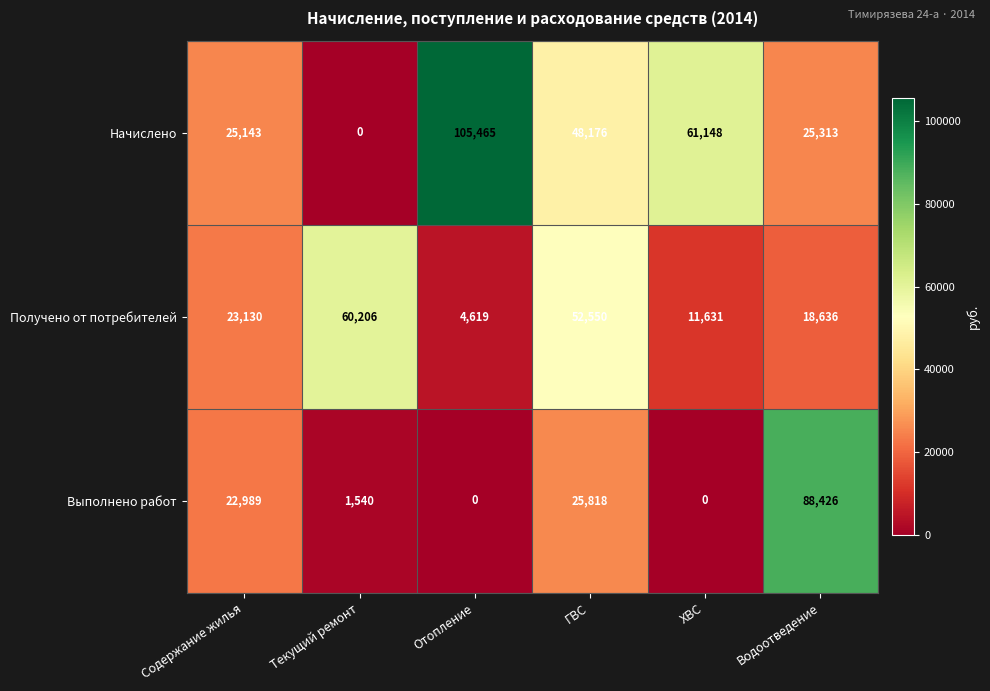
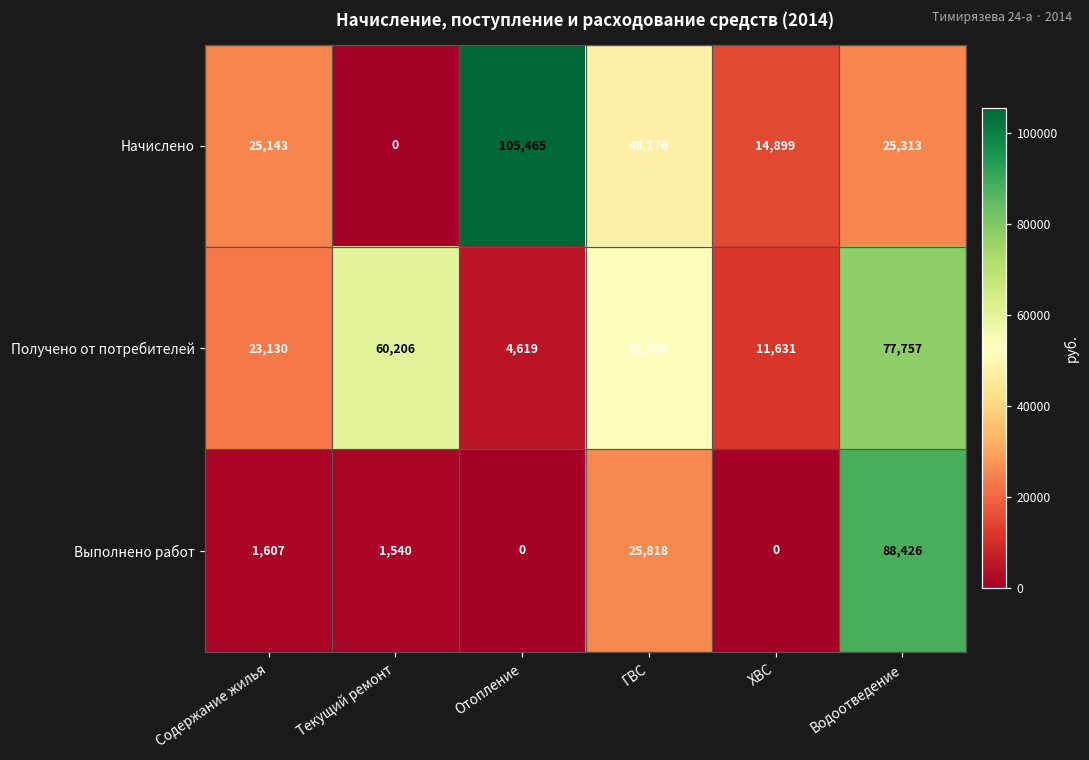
  {
    "Начислено": {
      "Содержание жилья": "25,143",
      "Текущий ремонт": "0",
      "Отопление": "105,465",
      "ГВС": "48,176",
-     "ХВС": "61,148",
+     "ХВС": "14,899",
      "Водоотведение": "25,313"
    },
    "Получено от потребителей": {
      "Содержание жилья": "23,130",
      "Текущий ремонт": "60,206",
      "Отопление": "4,619",
      "ГВС": "52,550",
      "ХВС": "11,631",
-     "Водоотведение": "18,636"
+     "Водоотведение": "77,757"
    },
    "Выполнено работ": {
-     "Содержание жилья": "22,989",
+     "Содержание жилья": "1,607",
      "Текущий ремонт": "1,540",
      "Отопление": "0",
      "ГВС": "25,818",
      "ХВС": "0",
      "Водоотведение": "88,426"
    }
  }
